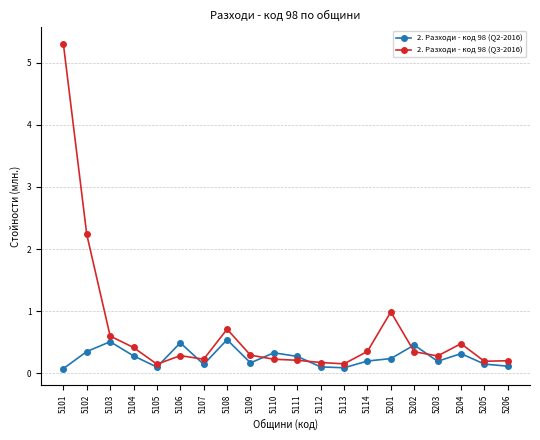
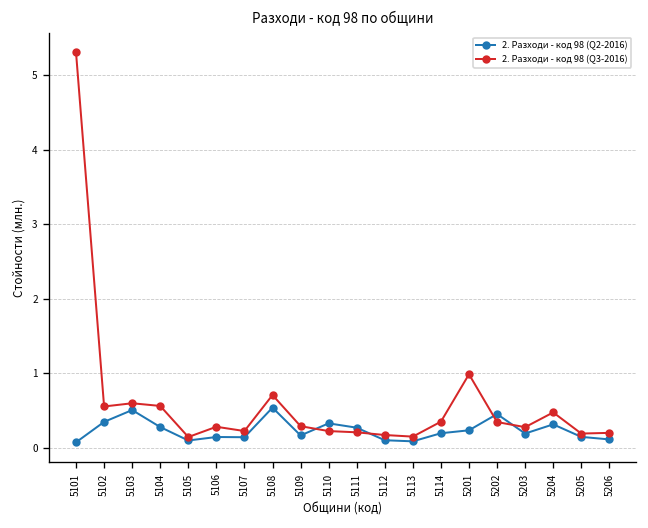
  {
    "2. Разходи - код 98 (Q2-2016)": {
      "5101": 0.1,
      "5102": 0.4,
      "5103": 0.5,
      "5104": 0.3,
      "5105": 0.1,
-     "5106": 0.5,
+     "5106": 0.1,
      "5107": 0.1,
      "5108": 0.5,
      "5109": 0.2,
      "5110": 0.3,
      "5111": 0.3,
      "5112": 0.1,
      "5113": 0.1,
      "5114": 0.2,
      "5201": 0.2,
      "5202": 0.5,
      "5203": 0.2,
      "5204": 0.3,
      "5205": 0.1,
      "5206": 0.1
    },
    "2. Разходи - код 98 (Q3-2016)": {
      "5101": 5.3,
-     "5102": 2.2,
+     "5102": 0.6,
      "5103": 0.6,
-     "5104": 0.4,
+     "5104": 0.6,
      "5105": 0.1,
      "5106": 0.3,
      "5107": 0.2,
      "5108": 0.7,
      "5109": 0.3,
      "5110": 0.2,
      "5111": 0.2,
      "5112": 0.2,
      "5113": 0.2,
      "5114": 0.4,
      "5201": 1.0,
      "5202": 0.3,
      "5203": 0.3,
      "5204": 0.5,
      "5205": 0.2,
      "5206": 0.2
    }
  }
